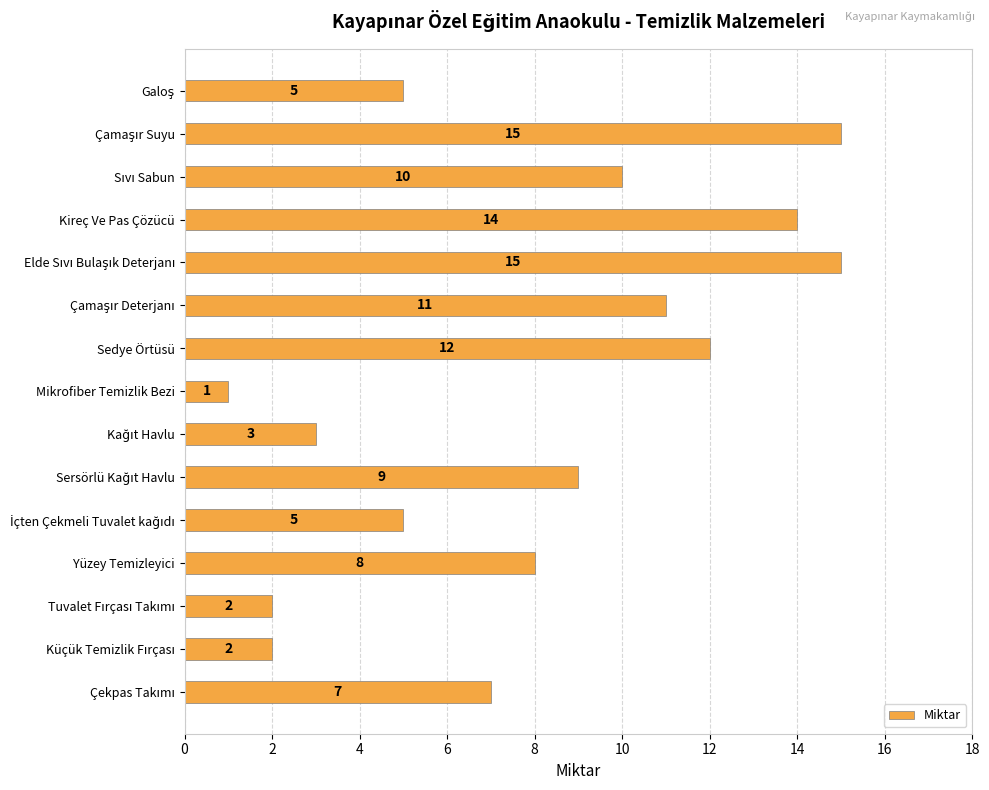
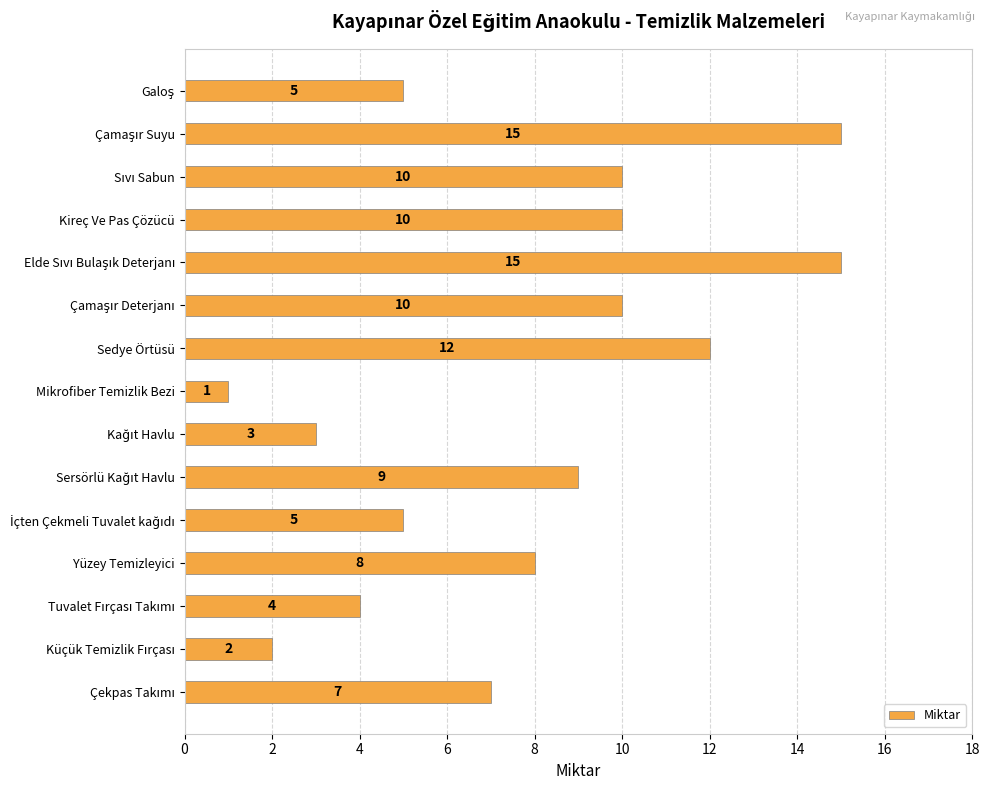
  {
    "Galoş": 5,
    "Çamaşır Suyu": 15,
    "Sıvı Sabun": 10,
-   "Kireç Ve Pas Çözücü": 14,
+   "Kireç Ve Pas Çözücü": 10,
    "Elde Sıvı Bulaşık Deterjanı": 15,
-   "Çamaşır Deterjanı": 11,
+   "Çamaşır Deterjanı": 10,
    "Sedye Örtüsü": 12,
    "Mikrofiber Temizlik Bezi": 1,
    "Kağıt Havlu": 3,
    "Sersörlü Kağıt Havlu": 9,
    "İçten Çekmeli Tuvalet kağıdı": 5,
    "Yüzey Temizleyici": 8,
-   "Tuvalet Fırçası Takımı": 2,
+   "Tuvalet Fırçası Takımı": 4,
    "Küçük Temizlik Fırçası": 2,
    "Çekpas Takımı": 7
  }
